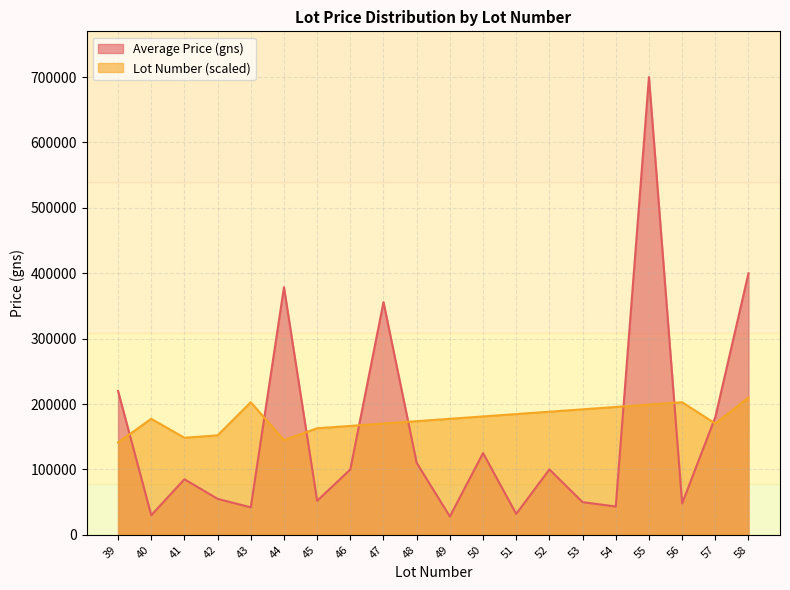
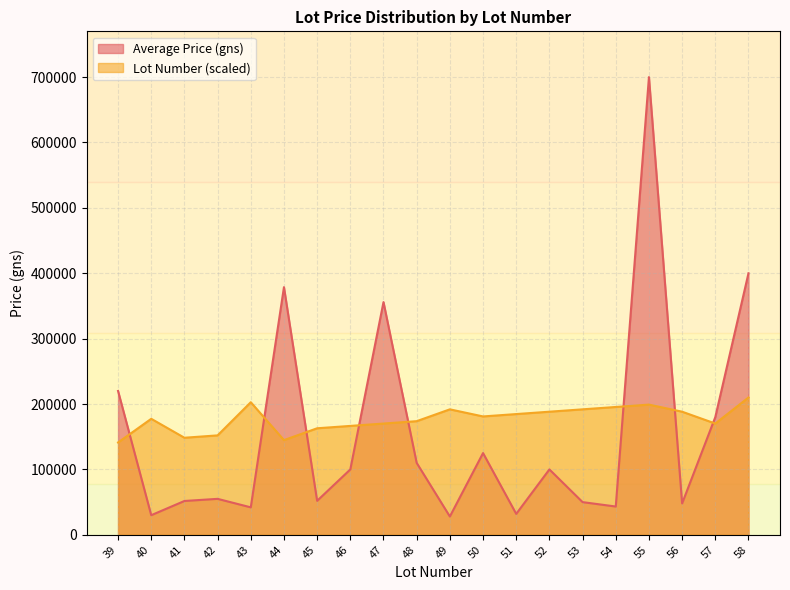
  {
    "Average Price (gns)": {
      "39": 220000,
      "40": 30000,
-     "41": 90000,
+     "41": 50000,
      "42": 60000,
      "43": 40000,
      "44": 380000,
      "45": 50000,
      "46": 100000,
      "47": 360000,
      "48": 110000,
      "49": 30000,
      "50": 130000,
      "51": 30000,
      "52": 100000,
      "53": 50000,
      "54": 40000,
      "55": 700000,
      "56": 50000,
      "57": 180000,
      "58": 400000
    },
    "Lot Number (scaled)": {
      "39": 140000,
      "40": 180000,
      "41": 150000,
      "42": 150000,
      "43": 200000,
      "44": 140000,
      "45": 160000,
      "46": 170000,
      "47": 170000,
      "48": 170000,
-     "49": 180000,
+     "49": 190000,
      "50": 180000,
      "51": 180000,
      "52": 190000,
      "53": 190000,
      "54": 200000,
      "55": 200000,
-     "56": 200000,
+     "56": 190000,
      "57": 170000,
      "58": 210000
    }
  }
